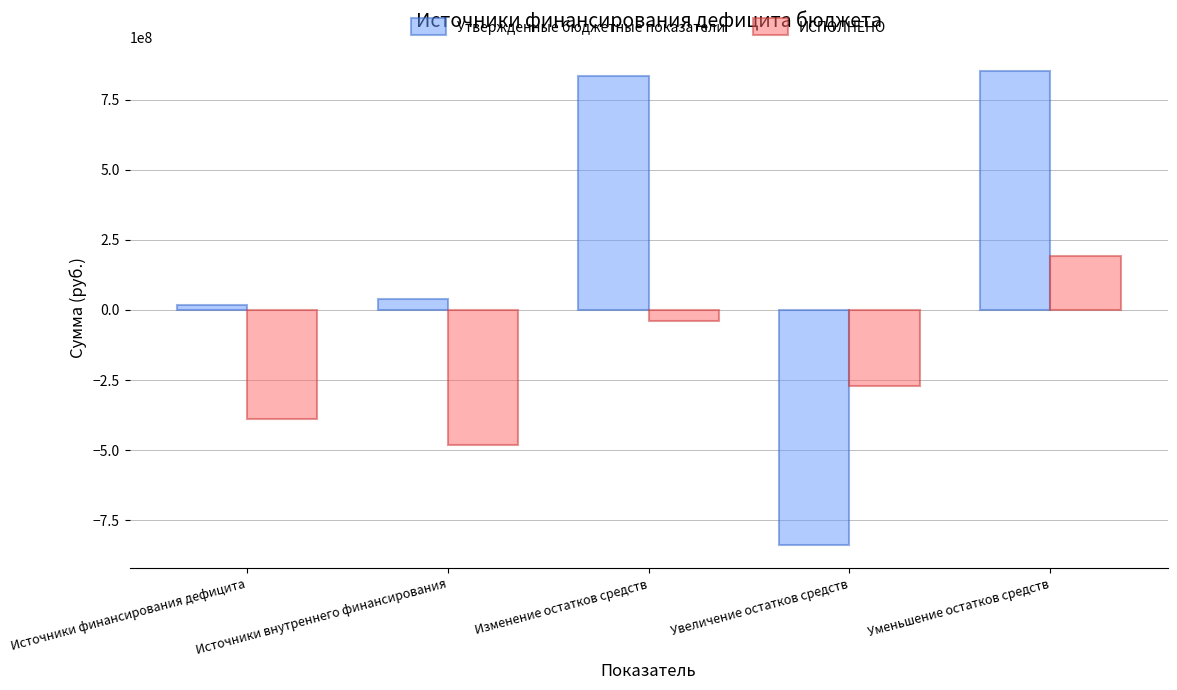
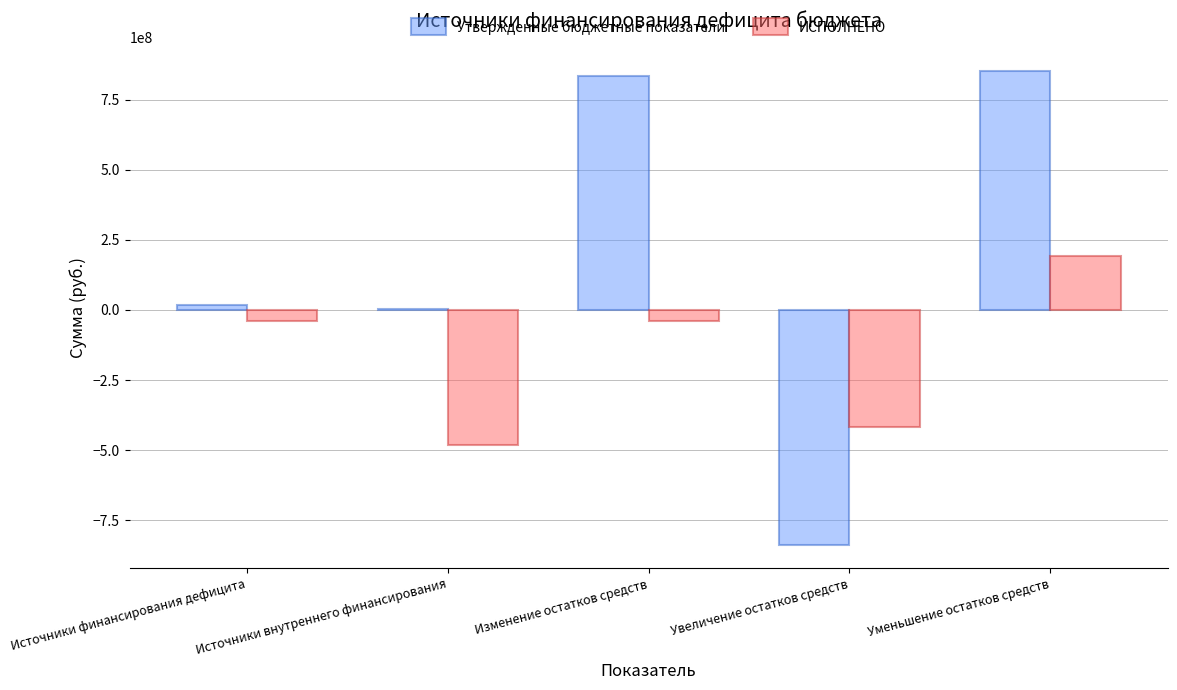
  {
    "Утвержденные бюджетные показатели": {
      "Источники финансирования дефицита": 20000000,
-     "Источники внутреннего финансирования": 40000000,
+     "Источники внутреннего финансирования": 0,
      "Изменение остатков средств": 830000000,
      "Увеличение остатков средств": -840000000,
      "Уменьшение остатков средств": 850000000
    },
    "ИСПОЛНЕНО": {
-     "Источники финансирования дефицита": -390000000,
+     "Источники финансирования дефицита": -40000000,
      "Источники внутреннего финансирования": -480000000,
      "Изменение остатков средств": -40000000,
-     "Увеличение остатков средств": -270000000,
+     "Увеличение остатков средств": -420000000,
      "Уменьшение остатков средств": 190000000
    }
  }
